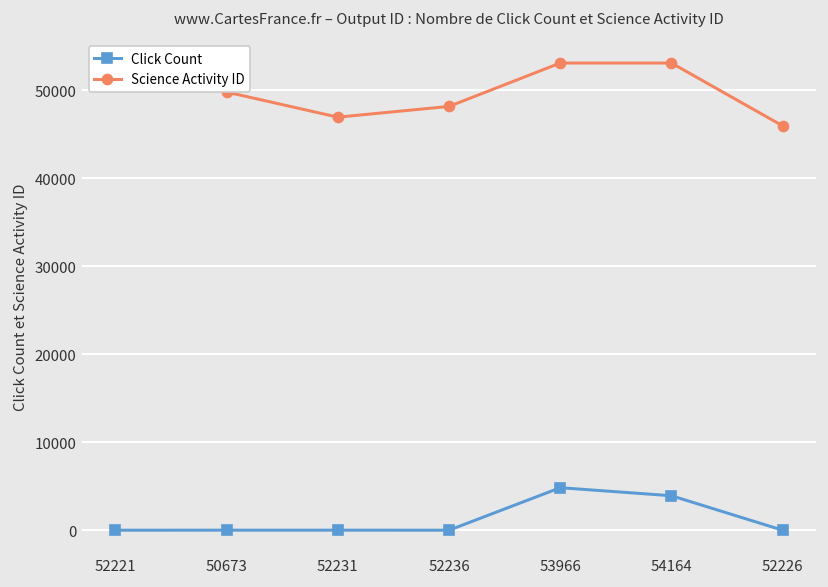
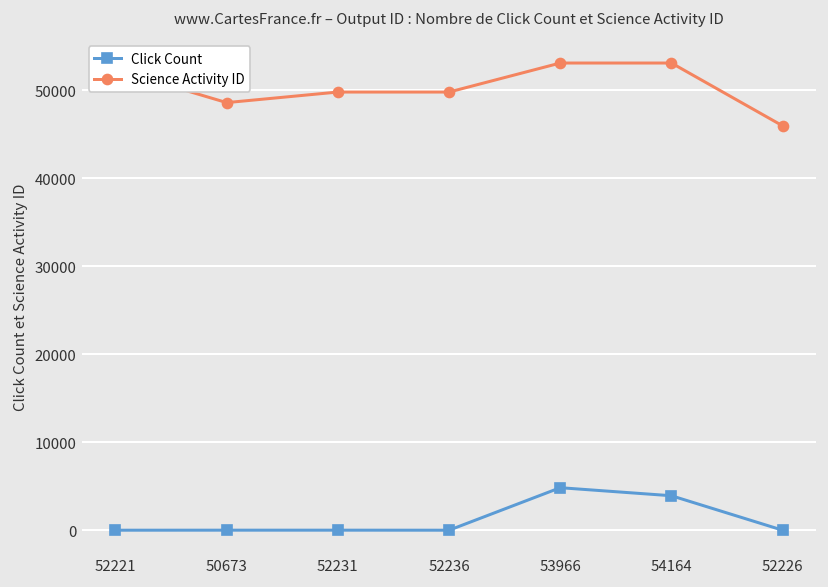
  {
    "Click Count": {
      "52221": 0,
      "50673": 0,
      "52231": 0,
      "52236": 0,
      "53966": 5000,
      "54164": 4000,
      "52226": 0
    },
    "Science Activity ID": {
-     "50673": 50000,
-     "52231": 47000,
-     "52236": 48000,
+     "50673": 49000,
+     "52231": 50000,
+     "52236": 50000,
      "53966": 53000,
      "54164": 53000,
      "52226": 46000
    }
  }
